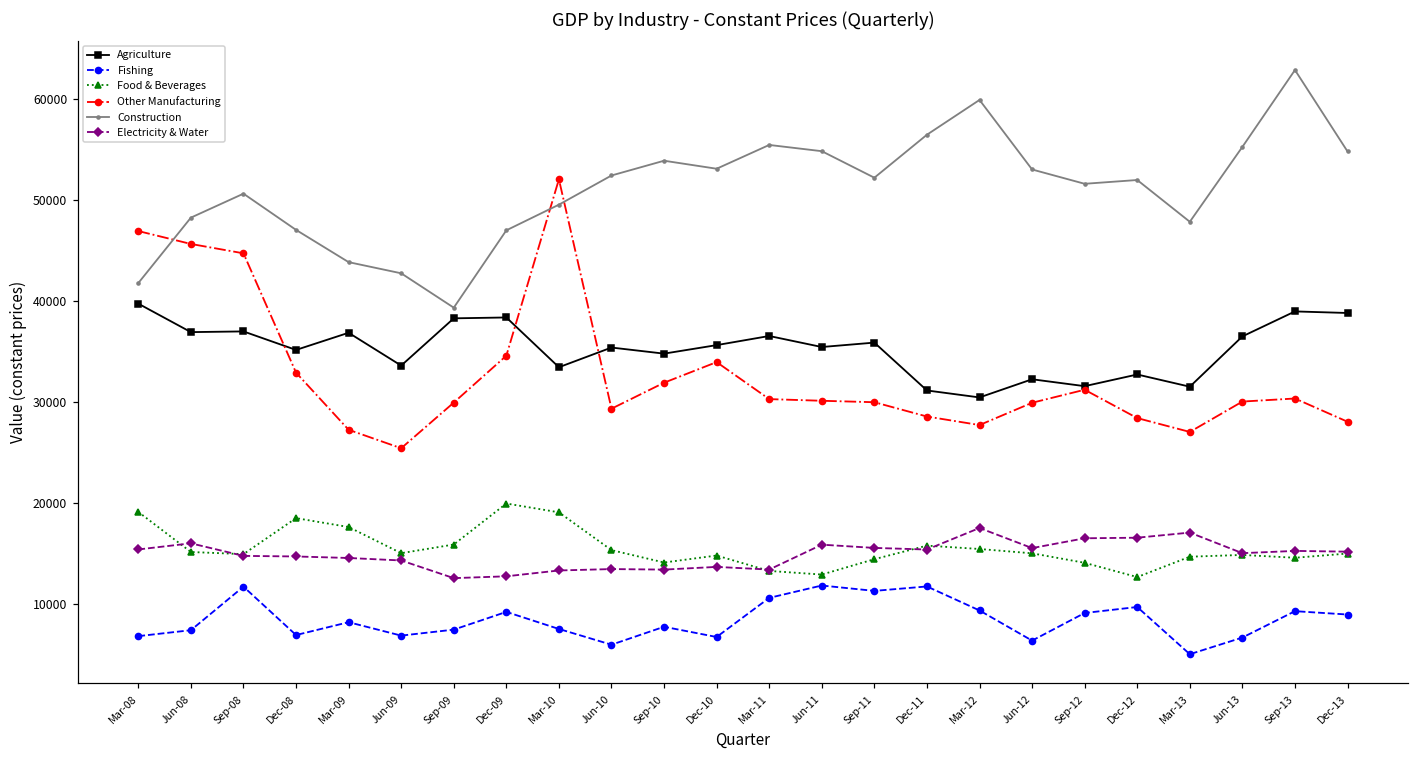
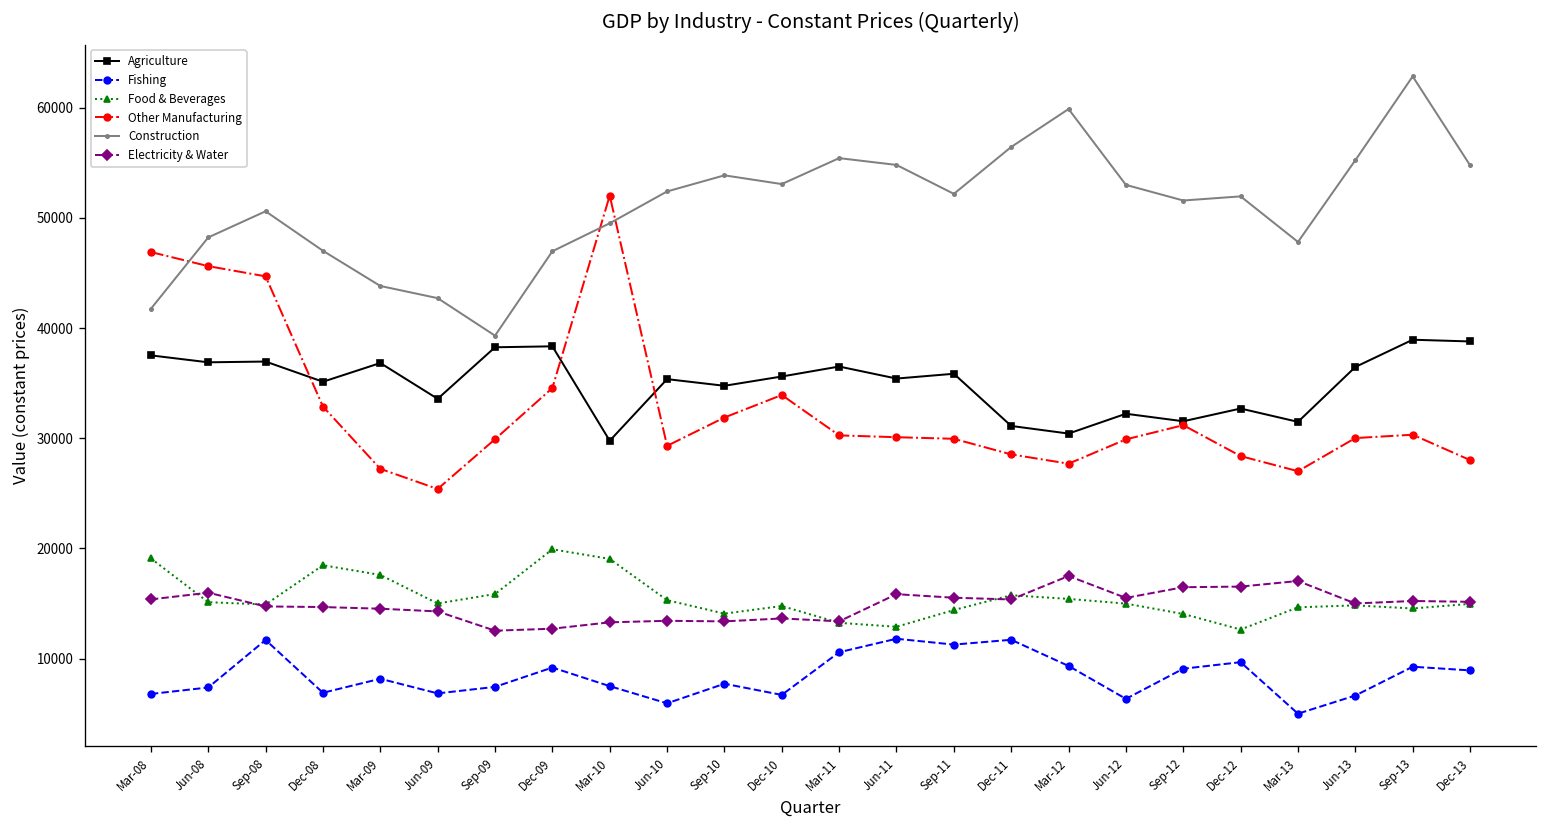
  {
    "Agriculture": {
-     "Mar-08": 40000,
+     "Mar-08": 38000,
      "Jun-08": 37000,
      "Sep-08": 37000,
      "Dec-08": 35000,
      "Mar-09": 37000,
      "Jun-09": 34000,
      "Sep-09": 38000,
      "Dec-09": 38000,
-     "Mar-10": 33000,
+     "Mar-10": 30000,
      "Jun-10": 35000,
      "Sep-10": 35000,
      "Dec-10": 36000,
      "Mar-11": 37000,
      "Jun-11": 35000,
      "Sep-11": 36000,
      "Dec-11": 31000,
      "Mar-12": 30000,
      "Jun-12": 32000,
      "Sep-12": 32000,
      "Dec-12": 33000,
      "Mar-13": 31000,
      "Jun-13": 36000,
      "Sep-13": 39000,
      "Dec-13": 39000
    },
    "Fishing": {
      "Mar-08": 7000,
      "Jun-08": 7000,
      "Sep-08": 12000,
      "Dec-08": 7000,
      "Mar-09": 8000,
      "Jun-09": 7000,
      "Sep-09": 7000,
      "Dec-09": 9000,
      "Mar-10": 7000,
      "Jun-10": 6000,
      "Sep-10": 8000,
      "Dec-10": 7000,
      "Mar-11": 11000,
      "Jun-11": 12000,
      "Sep-11": 11000,
      "Dec-11": 12000,
      "Mar-12": 9000,
      "Jun-12": 6000,
      "Sep-12": 9000,
      "Dec-12": 10000,
      "Mar-13": 5000,
      "Jun-13": 7000,
      "Sep-13": 9000,
      "Dec-13": 9000
    },
    "Food & Beverages": {
      "Mar-08": 19000,
      "Jun-08": 15000,
      "Dec-08": 18000,
      "Mar-09": 18000,
      "Jun-09": 15000,
      "Sep-09": 16000,
      "Dec-09": 20000,
      "Mar-10": 19000,
      "Jun-10": 15000,
      "Sep-10": 14000,
      "Dec-10": 15000,
      "Jun-11": 13000,
      "Sep-11": 14000,
      "Dec-11": 16000,
      "Mar-12": 15000,
      "Jun-12": 15000,
      "Sep-12": 14000,
      "Dec-12": 13000,
      "Mar-13": 15000,
      "Sep-13": 15000
    },
    "Other Manufacturing": {
      "Mar-08": 47000,
      "Jun-08": 46000,
      "Sep-08": 45000,
      "Dec-08": 33000,
      "Mar-09": 27000,
      "Jun-09": 25000,
      "Sep-09": 30000,
      "Dec-09": 35000,
      "Mar-10": 52000,
      "Jun-10": 29000,
      "Sep-10": 32000,
      "Dec-10": 34000,
      "Mar-11": 30000,
      "Jun-11": 30000,
      "Sep-11": 30000,
      "Dec-11": 29000,
      "Mar-12": 28000,
      "Jun-12": 30000,
      "Sep-12": 31000,
      "Dec-12": 28000,
      "Mar-13": 27000,
      "Jun-13": 30000,
      "Sep-13": 30000,
      "Dec-13": 28000
    },
    "Construction": {
      "Mar-08": 42000,
      "Jun-08": 48000,
      "Sep-08": 51000,
      "Dec-08": 47000,
      "Mar-09": 44000,
      "Jun-09": 43000,
      "Sep-09": 39000,
      "Dec-09": 47000,
      "Mar-10": 50000,
      "Jun-10": 52000,
      "Sep-10": 54000,
      "Dec-10": 53000,
      "Mar-11": 55000,
      "Jun-11": 55000,
      "Sep-11": 52000,
      "Dec-11": 56000,
      "Mar-12": 60000,
      "Jun-12": 53000,
      "Sep-12": 52000,
      "Dec-12": 52000,
      "Mar-13": 48000,
      "Jun-13": 55000,
      "Sep-13": 63000,
      "Dec-13": 55000
    },
    "Electricity & Water": {
      "Mar-08": 15000,
      "Jun-08": 16000,
      "Dec-08": 15000,
      "Mar-09": 15000,
      "Jun-09": 14000,
      "Sep-09": 13000,
      "Dec-09": 13000,
      "Mar-10": 13000,
      "Jun-10": 13000,
      "Sep-10": 13000,
      "Dec-10": 14000,
      "Jun-11": 16000,
      "Sep-11": 16000,
      "Dec-11": 15000,
      "Mar-12": 17000,
      "Jun-12": 16000,
      "Sep-12": 16000,
      "Dec-12": 17000,
      "Mar-13": 17000,
      "Sep-13": 15000
    }
  }
